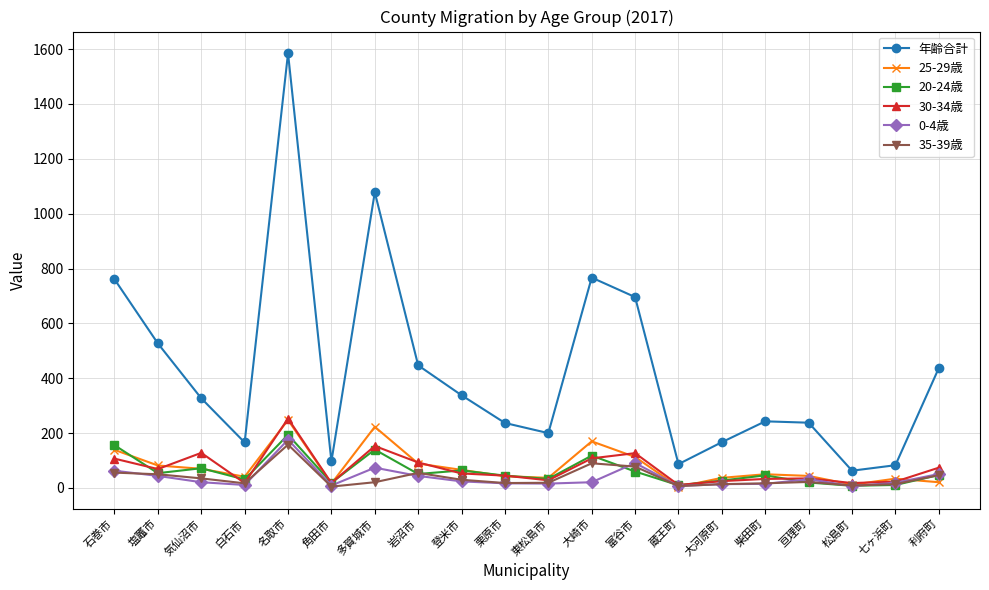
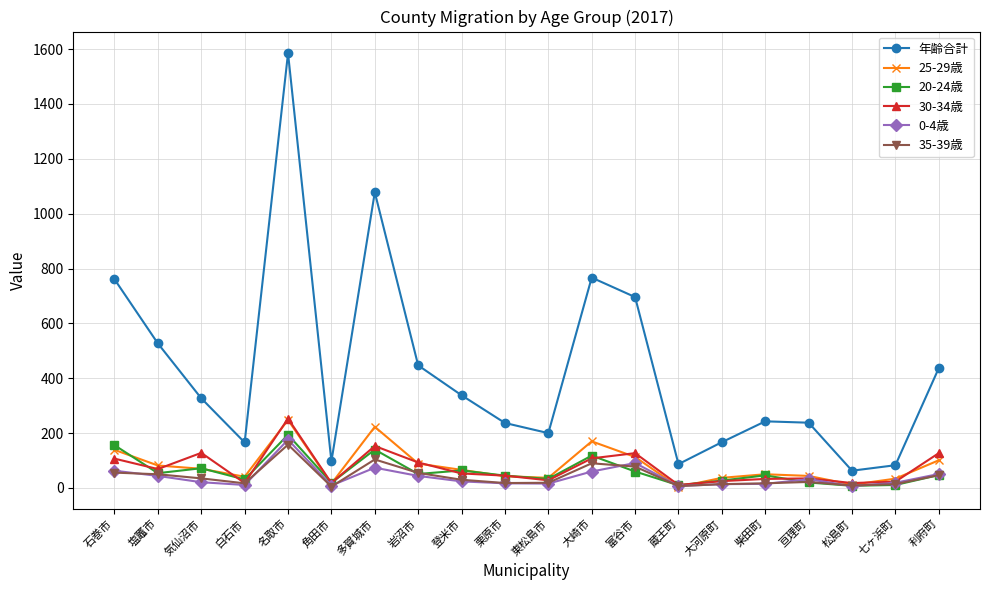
  {
    "年齢合計": {
      "石巻市": 760,
      "塩竈市": 530,
      "気仙沼市": 330,
      "白石市": 170,
      "名取市": 1590,
      "角田市": 100,
      "多賀城市": 1080,
      "岩沼市": 450,
      "登米市": 340,
      "栗原市": 240,
      "東松島市": 200,
      "大崎市": 770,
      "富谷市": 700,
      "蔵王町": 90,
      "大河原町": 170,
      "柴田町": 240,
      "亘理町": 240,
      "松島町": 60,
      "七ヶ浜町": 80,
      "利府町": 440
    },
    "25-29歳": {
      "石巻市": 140,
      "塩竈市": 80,
      "白石市": 40,
      "多賀城市": 220,
      "大崎市": 170,
      "富谷市": 110,
      "大河原町": 40,
      "七ヶ浜町": 30,
-     "利府町": 20
+     "利府町": 100
    },
    "20-24歳": {
      "石巻市": 160,
      "白石市": 30,
      "名取市": 190,
      "多賀城市": 140,
      "大崎市": 120,
      "富谷市": 60
    },
    "30-34歳": {
      "石巻市": 110,
      "塩竈市": 70,
      "気仙沼市": 130,
      "多賀城市": 150,
      "登米市": 50,
      "大崎市": 110,
      "富谷市": 130,
      "柴田町": 30,
-     "利府町": 70
+     "利府町": 130
    },
    "0-4歳": {
      "気仙沼市": 20,
      "名取市": 180,
      "多賀城市": 70,
-     "大崎市": 20,
+     "大崎市": 60,
      "富谷市": 90
    },
    "35-39歳": {
      "気仙沼市": 40,
      "名取市": 160,
-     "多賀城市": 20,
+     "多賀城市": 100,
      "大崎市": 90,
      "富谷市": 80
    }
  }
